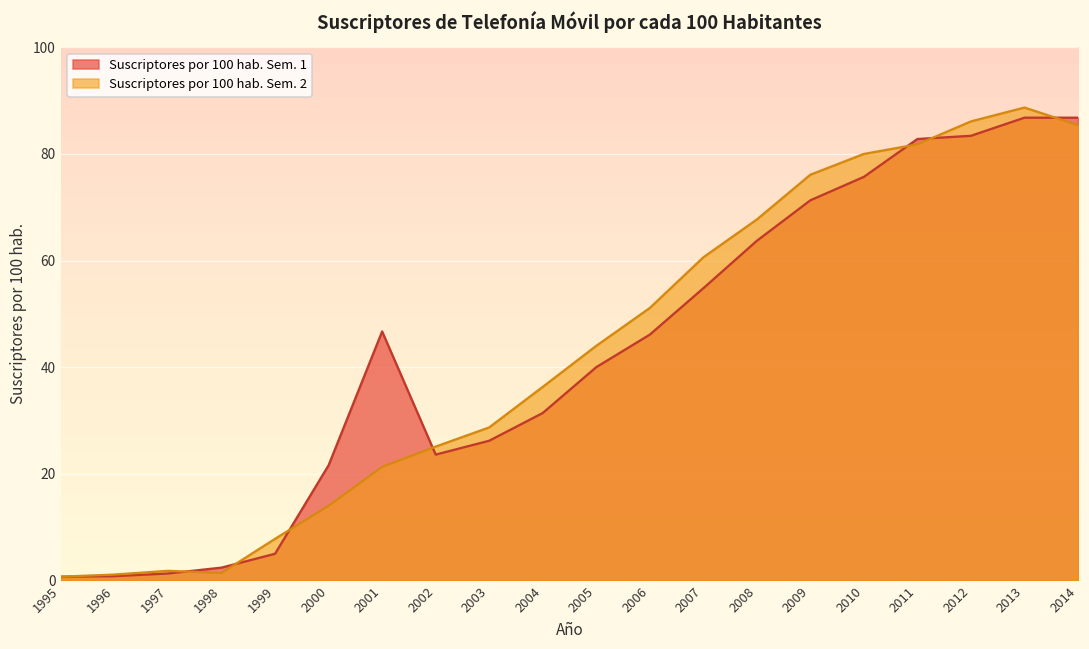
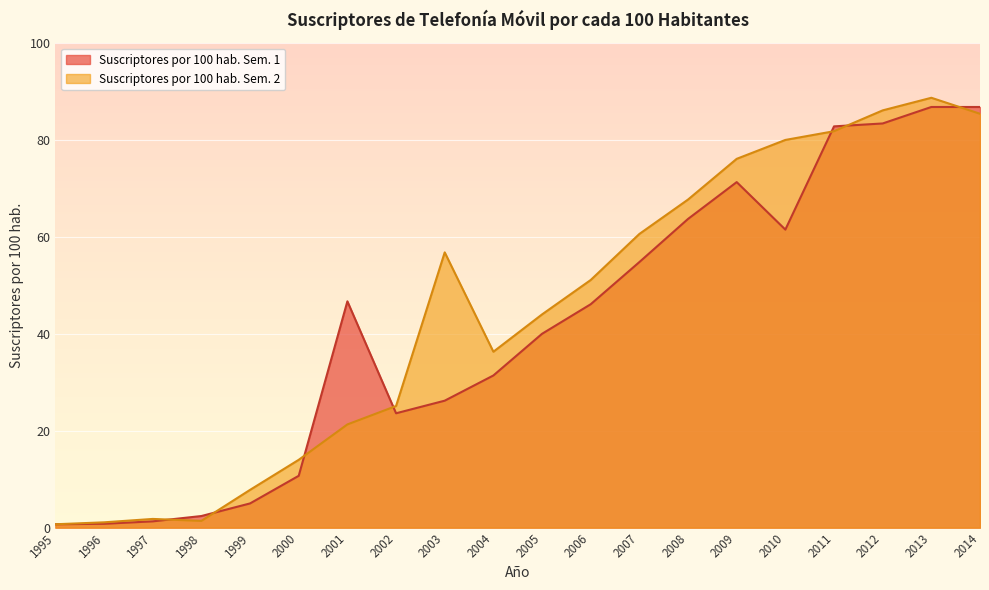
  {
    "Suscriptores por 100 hab. Sem. 1": {
      "1998": 2,
      "1999": 5,
-     "2000": 22,
+     "2000": 11,
      "2001": 47,
      "2002": 24,
      "2003": 26,
      "2004": 31,
      "2005": 40,
      "2006": 46,
      "2007": 55,
      "2008": 64,
      "2009": 71,
-     "2010": 76,
+     "2010": 62,
      "2011": 83,
      "2012": 83,
      "2013": 87,
      "2014": 87
    },
    "Suscriptores por 100 hab. Sem. 2": {
      "1998": 1,
      "1999": 8,
      "2000": 14,
      "2001": 21,
      "2002": 25,
-     "2003": 29,
+     "2003": 57,
      "2004": 36,
      "2005": 44,
      "2006": 51,
      "2007": 61,
      "2008": 68,
      "2009": 76,
      "2010": 80,
      "2011": 82,
      "2012": 86,
      "2013": 89,
      "2014": 85
    }
  }
